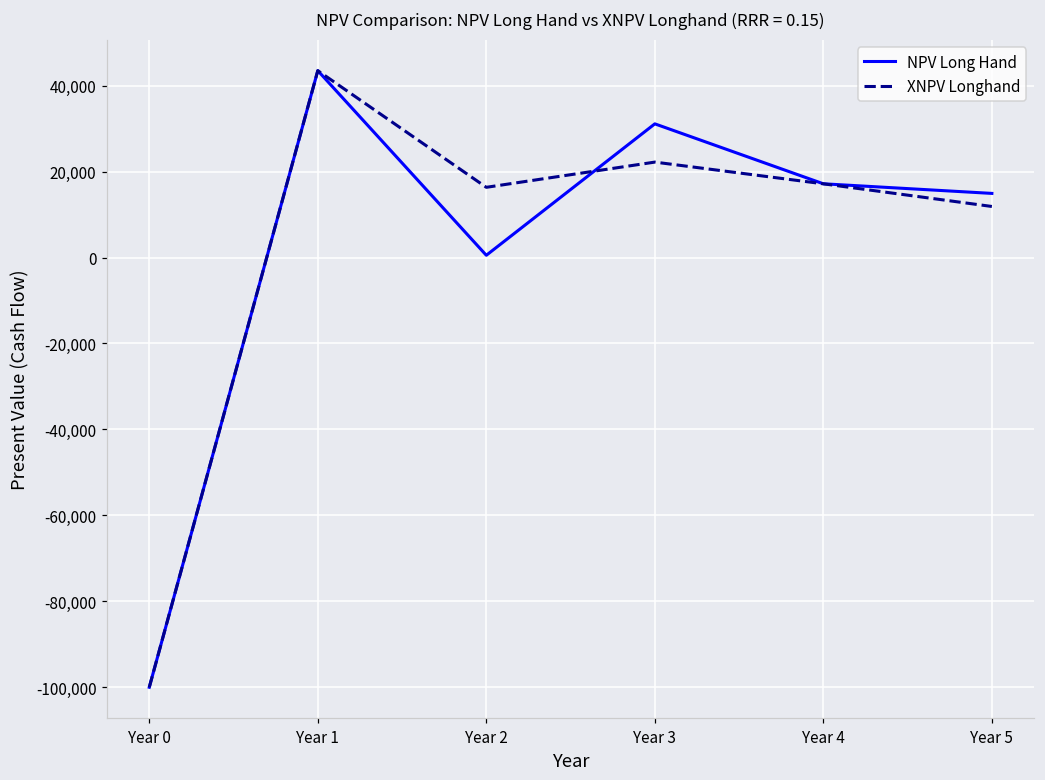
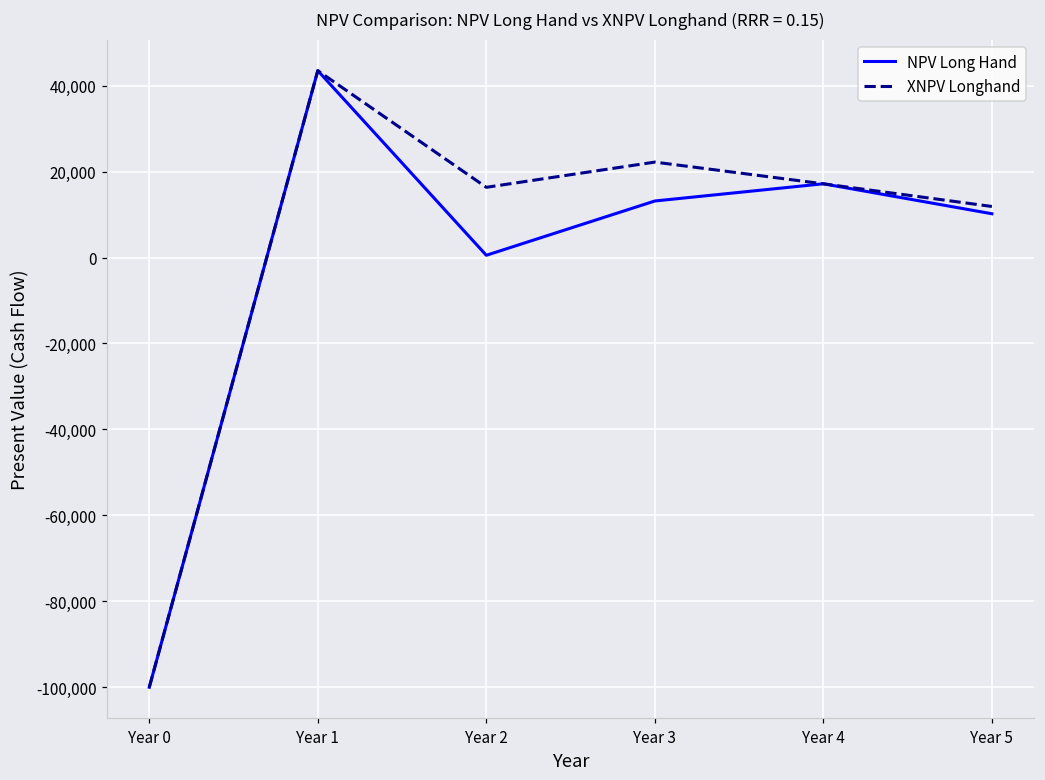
  {
    "NPV Long Hand": {
      "Year 2": "1,000",
-     "Year 3": "31,000",
-     "Year 5": "15,000"
+     "Year 3": "13,000",
+     "Year 5": "10,000"
    },
    "XNPV Longhand": {
      "Year 2": "16,000",
      "Year 3": "22,000",
      "Year 5": "12,000"
    }
  }
